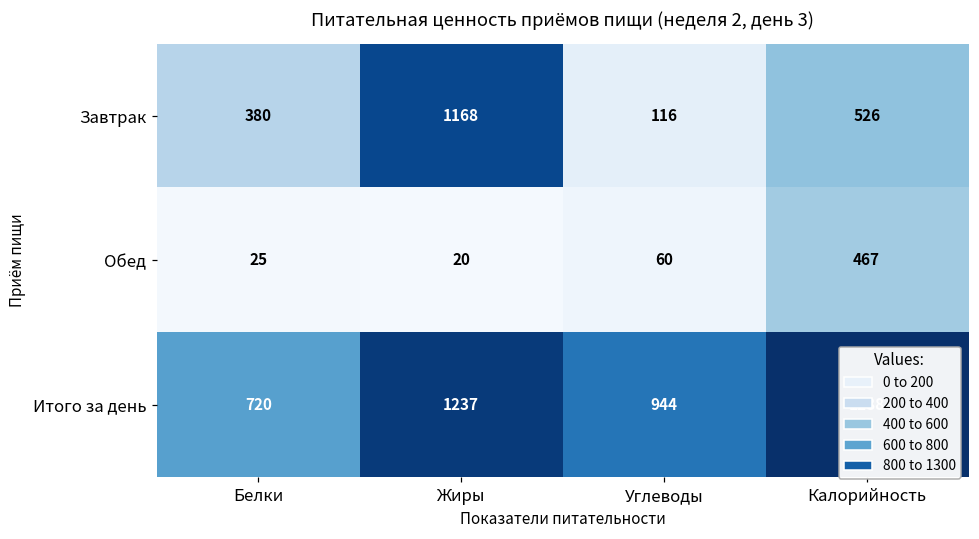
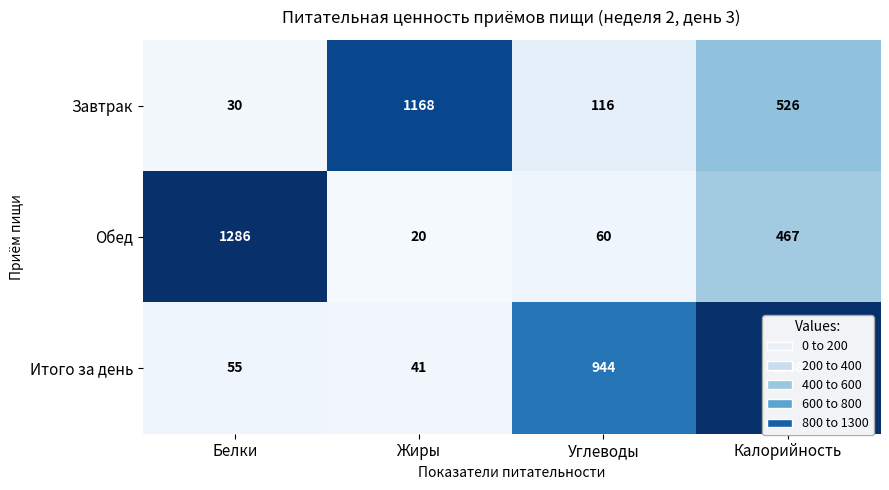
  {
    "Завтрак": {
-     "Белки": 380,
+     "Белки": 30,
      "Жиры": 1168,
      "Углеводы": 116,
      "Калорийность": 526
    },
    "Обед": {
-     "Белки": 25,
+     "Белки": 1286,
      "Жиры": 20,
      "Углеводы": 60,
      "Калорийность": 467
    },
    "Итого за день": {
-     "Белки": 720,
-     "Жиры": 1237,
+     "Белки": 55,
+     "Жиры": 41,
      "Углеводы": 944
    }
  }
